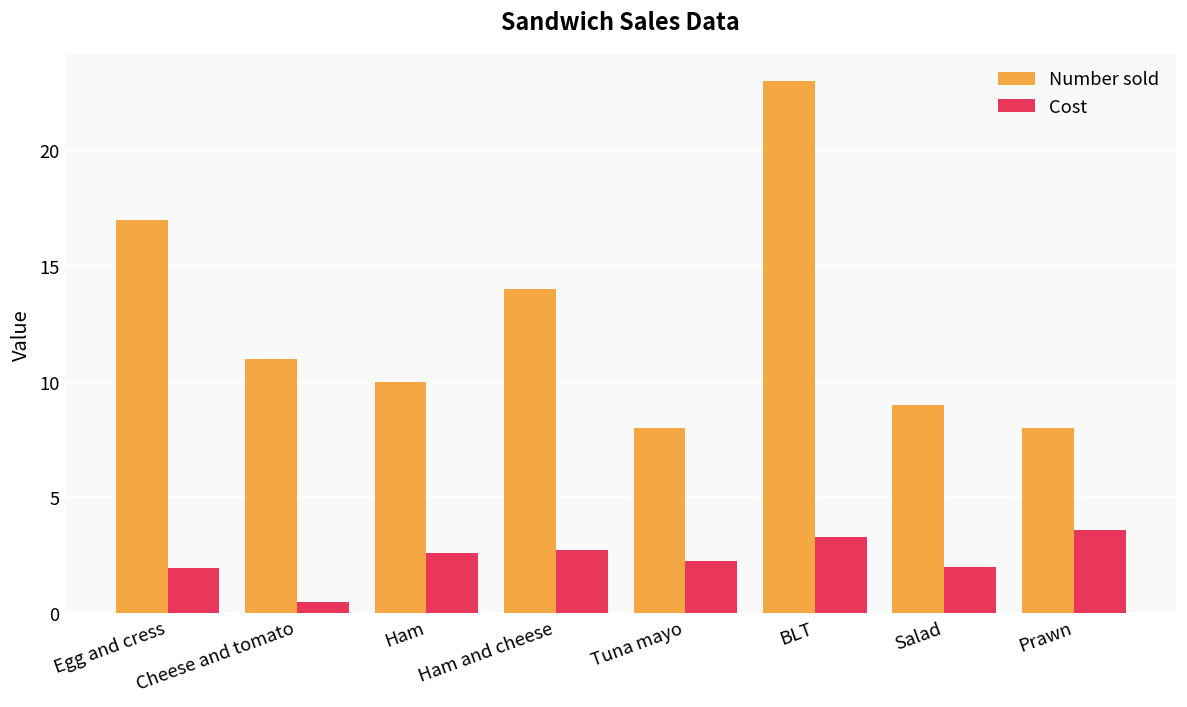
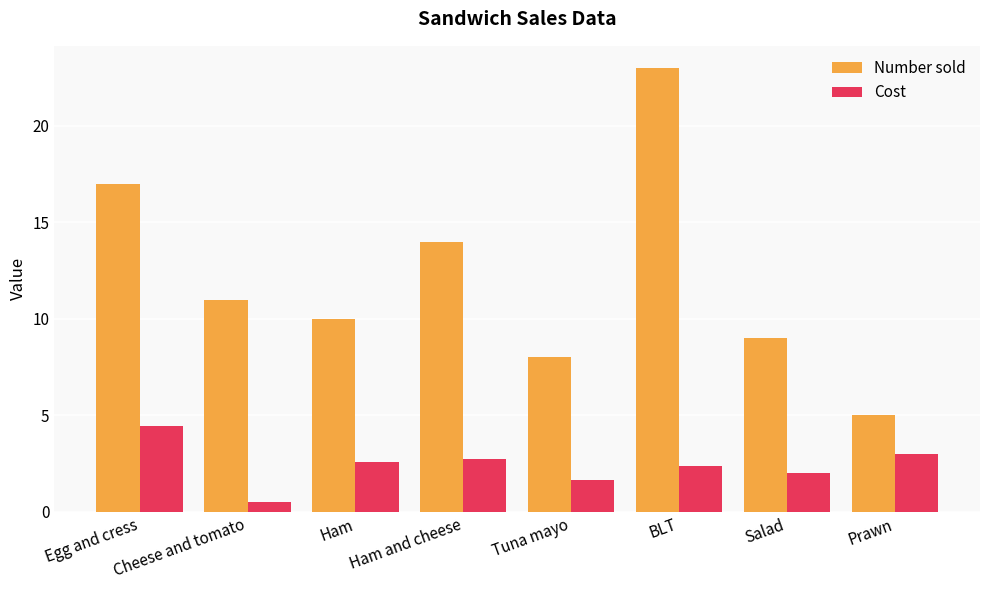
  {
    "Number sold": {
      "Egg and cress": 17,
      "Cheese and tomato": 11,
      "Ham": 10,
      "Ham and cheese": 14,
      "Tuna mayo": 8,
      "BLT": 23,
      "Salad": 9,
-     "Prawn": 8
+     "Prawn": 5
    },
    "Cost": {
-     "Egg and cress": 2.0,
+     "Egg and cress": 4.5,
      "Cheese and tomato": 0.5,
      "Ham": 2.6,
      "Ham and cheese": 2.8,
-     "Tuna mayo": 2.3,
-     "BLT": 3.3,
+     "Tuna mayo": 1.6,
+     "BLT": 2.4,
      "Salad": 2.0,
-     "Prawn": 3.6
+     "Prawn": 3.0
    }
  }
